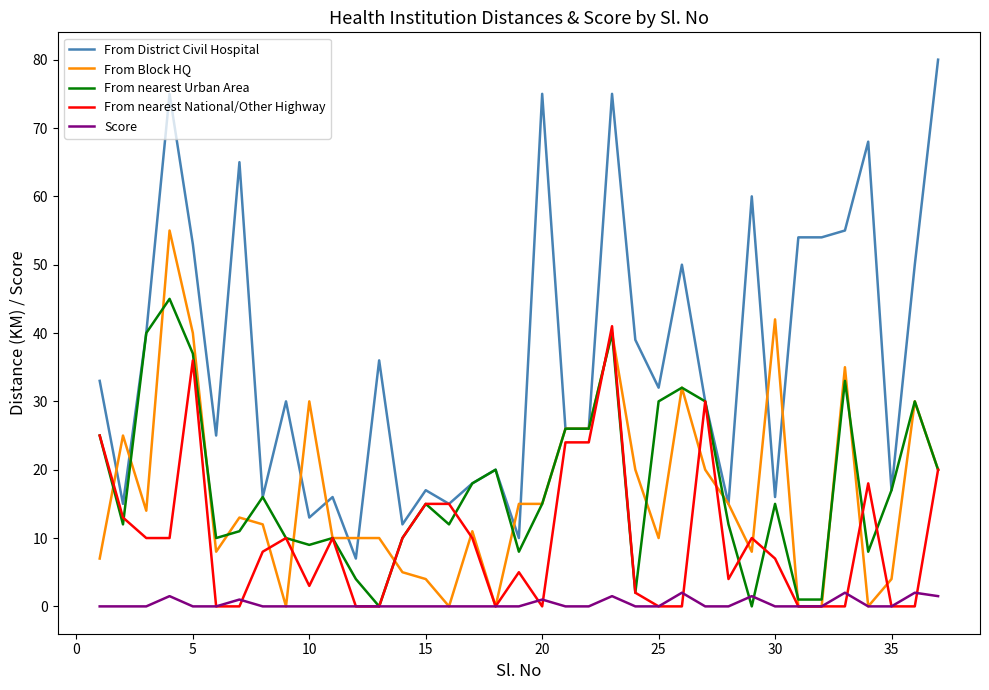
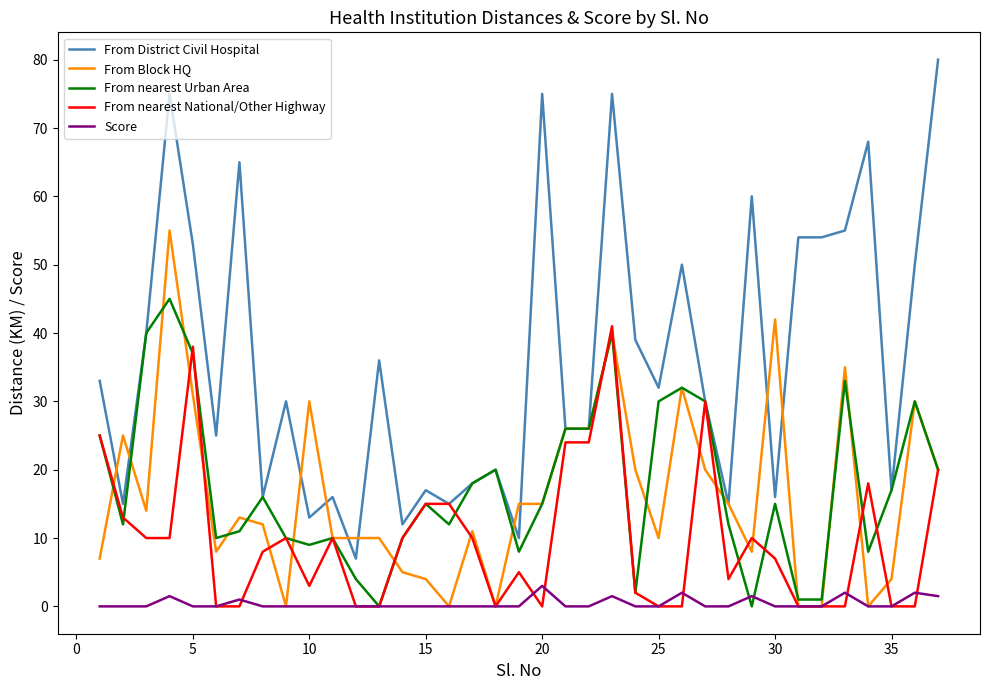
  {
    "From District Civil Hospital": {
      "5": 53,
      "10": 13,
      "15": 17,
      "20": 75,
      "25": 32,
      "30": 16
    },
    "From Block HQ": {
-     "5": 40,
+     "5": 31,
      "10": 30,
      "15": 4,
      "25": 10,
      "30": 42,
      "35": 4
    },
    "From nearest Urban Area": {
      "5": 37,
      "10": 9,
      "25": 30,
      "30": 15
    },
    "From nearest National/Other Highway": {
-     "5": 36,
+     "5": 38,
      "10": 3,
      "20": 0,
      "30": 7
    },
    "Score": {
      "5": 0,
      "10": 0,
      "15": 0,
-     "20": 1,
+     "20": 3,
      "30": 0
    }
  }
